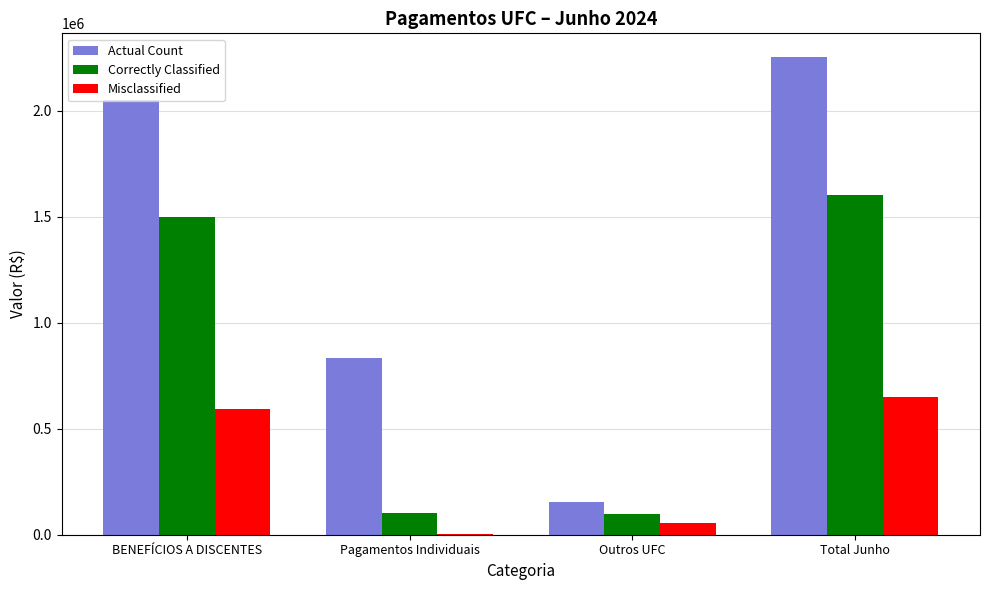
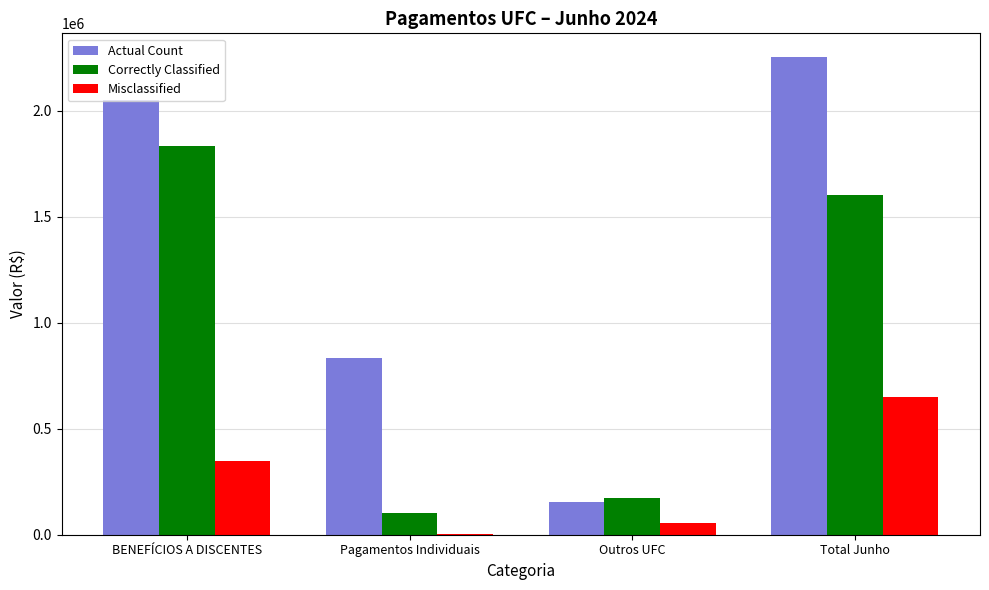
  {
    "Actual Count": {
      "Pagamentos Individuais": 830000,
      "Outros UFC": 160000,
      "Total Junho": 2250000
    },
    "Correctly Classified": {
-     "BENEFÍCIOS A DISCENTES": 1500000,
+     "BENEFÍCIOS A DISCENTES": 1830000,
      "Pagamentos Individuais": 100000,
-     "Outros UFC": 100000,
+     "Outros UFC": 170000,
      "Total Junho": 1600000
    },
    "Misclassified": {
-     "BENEFÍCIOS A DISCENTES": 590000,
+     "BENEFÍCIOS A DISCENTES": 350000,
      "Outros UFC": 60000,
      "Total Junho": 650000
    }
  }
